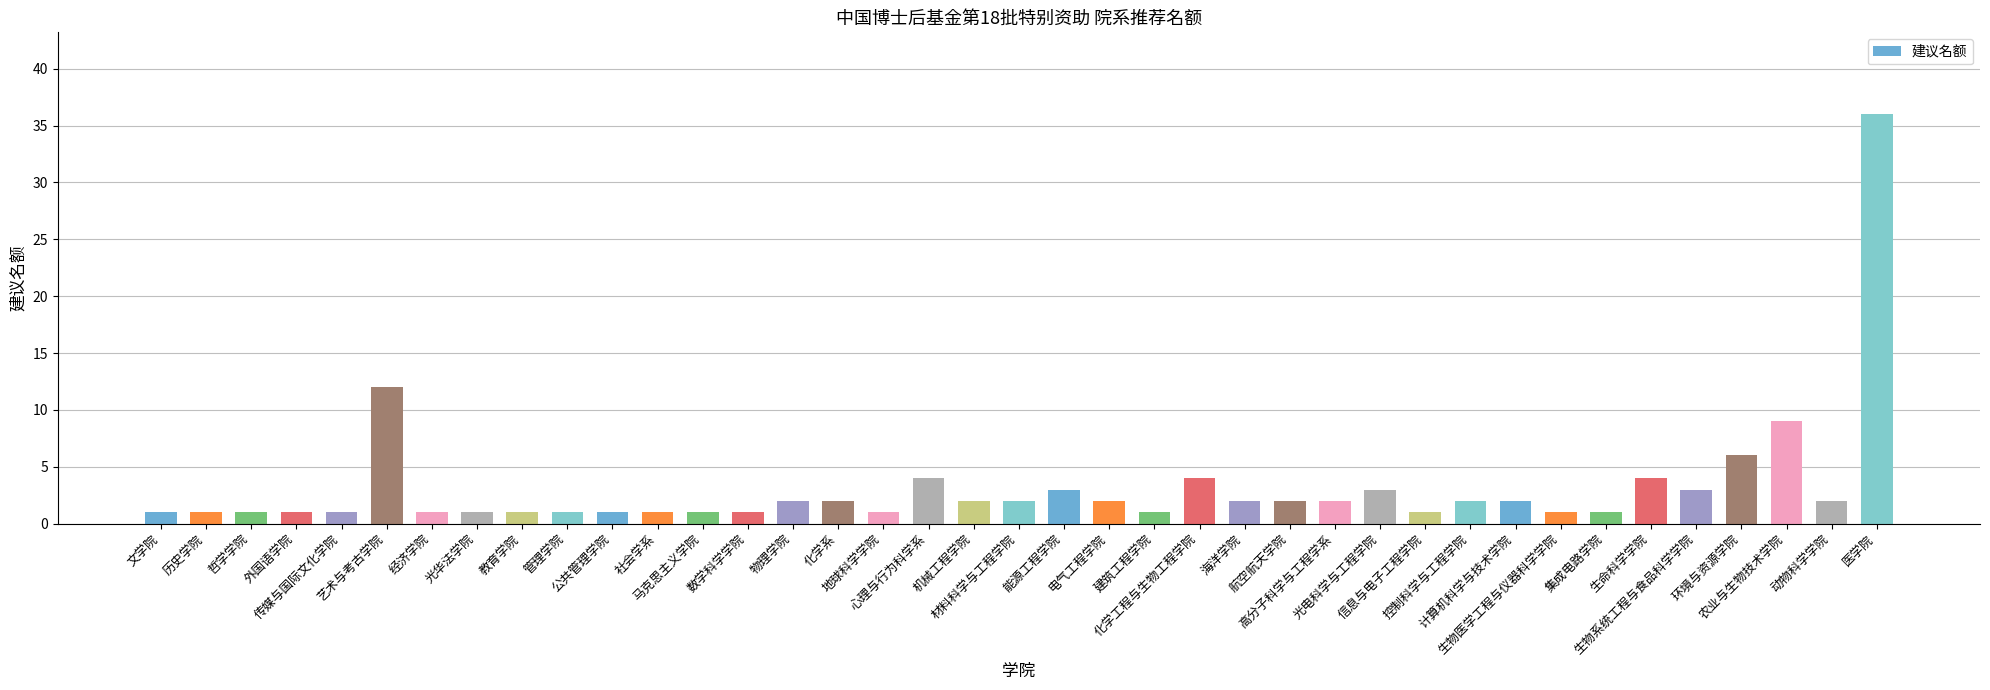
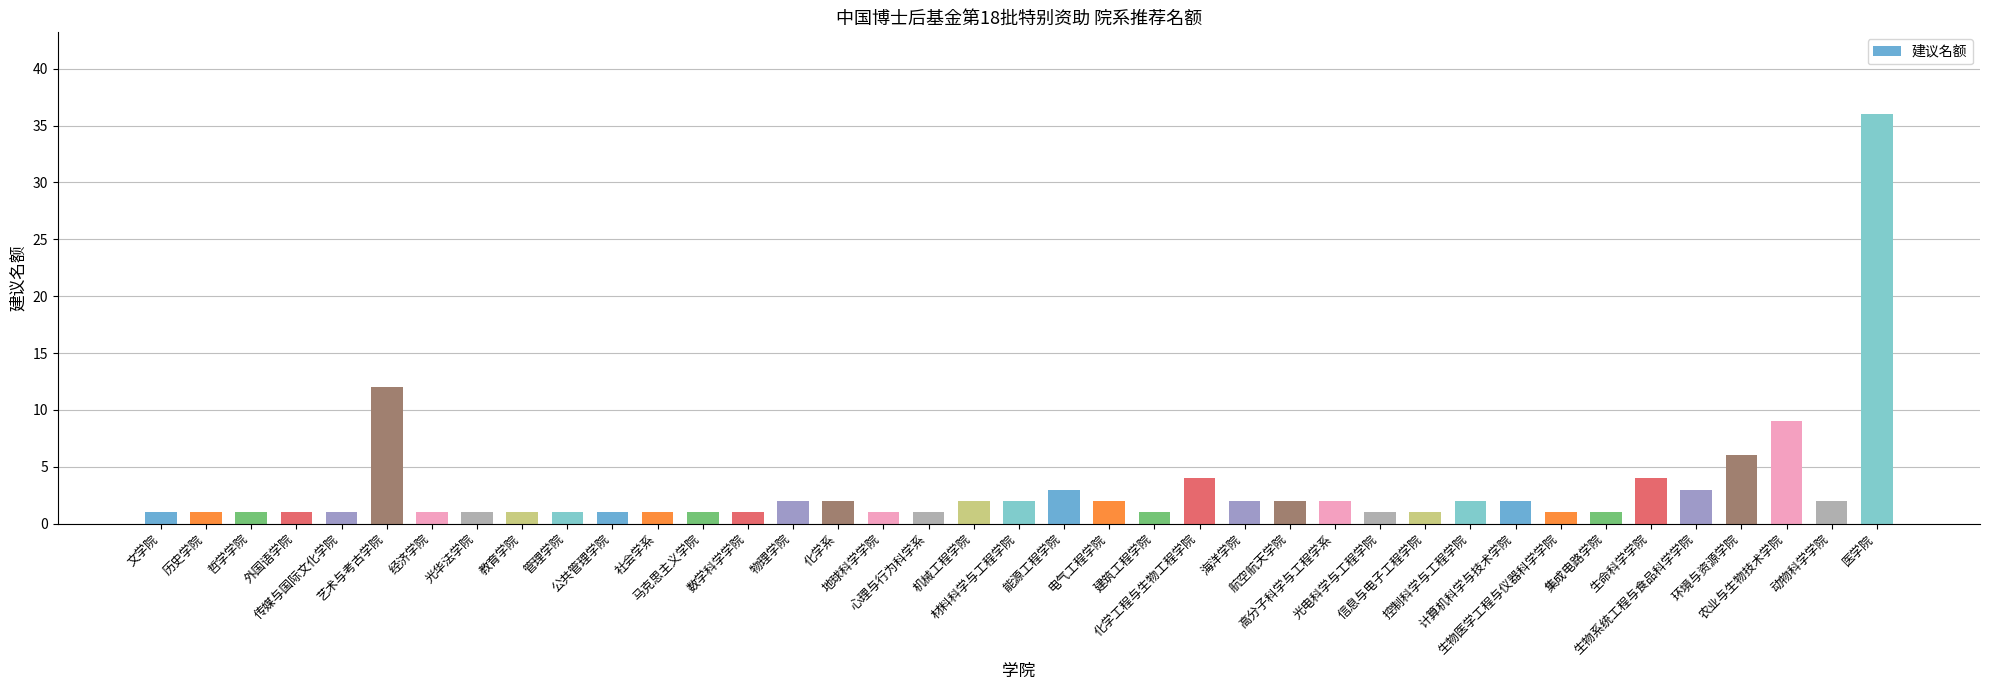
  {
    "文学院": 1,
    "历史学院": 1,
    "哲学学院": 1,
    "外国语学院": 1,
    "传媒与国际文化学院": 1,
    "艺术与考古学院": 12,
    "经济学院": 1,
    "光华法学院": 1,
    "教育学院": 1,
    "管理学院": 1,
    "公共管理学院": 1,
    "社会学系": 1,
    "马克思主义学院": 1,
    "数学科学学院": 1,
    "物理学院": 2,
    "化学系": 2,
    "地球科学学院": 1,
-   "心理与行为科学系": 4,
+   "心理与行为科学系": 1,
    "机械工程学院": 2,
    "材料科学与工程学院": 2,
    "能源工程学院": 3,
    "电气工程学院": 2,
    "建筑工程学院": 1,
    "化学工程与生物工程学院": 4,
    "海洋学院": 2,
    "航空航天学院": 2,
    "高分子科学与工程学系": 2,
-   "光电科学与工程学院": 3,
+   "光电科学与工程学院": 1,
    "信息与电子工程学院": 1,
    "控制科学与工程学院": 2,
    "计算机科学与技术学院": 2,
    "生物医学工程与仪器科学学院": 1,
    "集成电路学院": 1,
    "生命科学学院": 4,
    "生物系统工程与食品科学学院": 3,
    "环境与资源学院": 6,
    "农业与生物技术学院": 9,
    "动物科学学院": 2,
    "医学院": 36
  }
